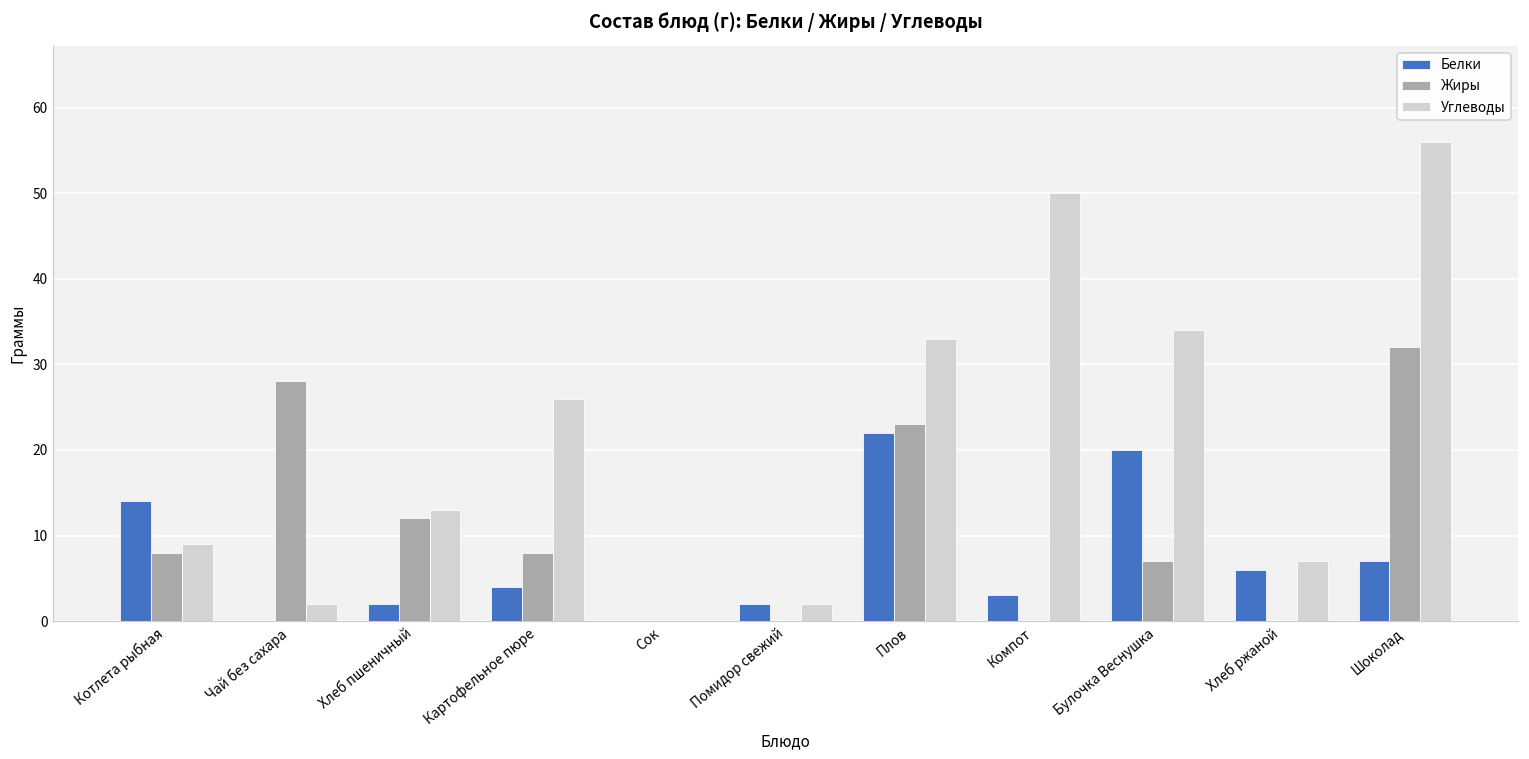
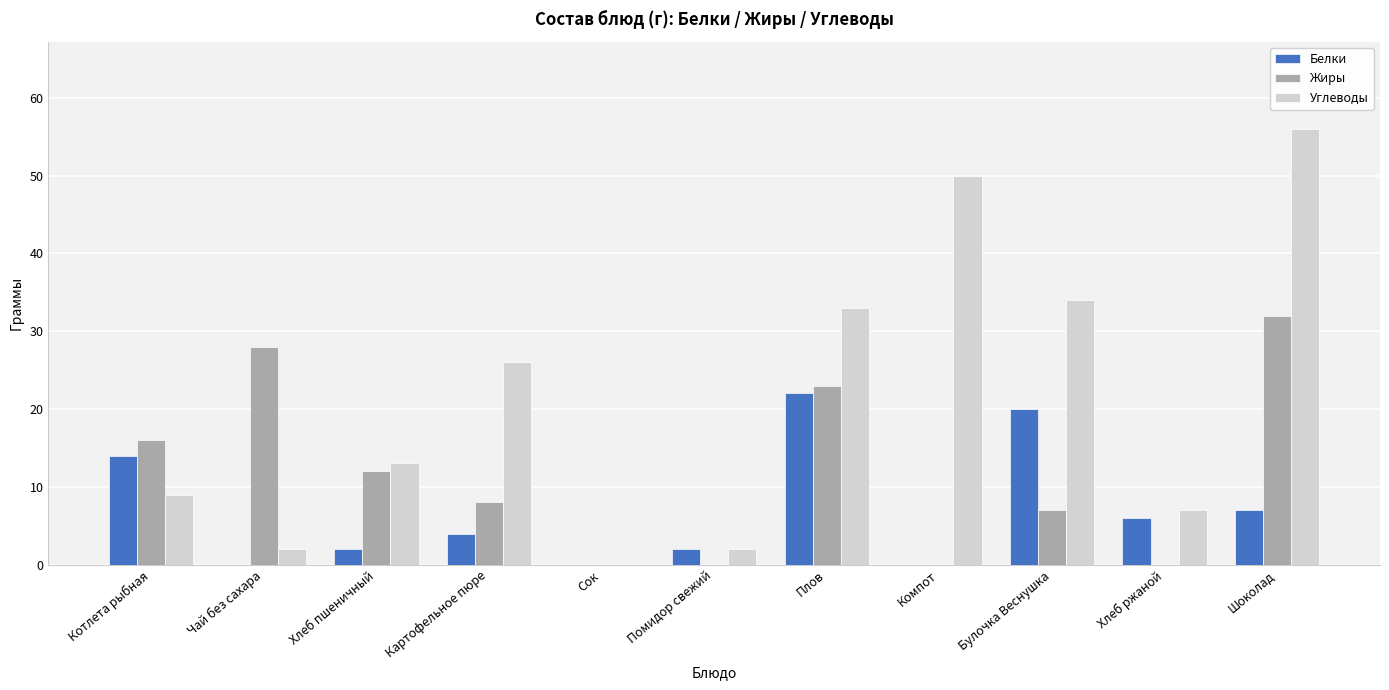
  {
    "Белки": {
      "Котлета рыбная": 14,
      "Чай без сахара": 0,
      "Хлеб пшеничный": 2,
      "Картофельное пюре": 4,
      "Сок": 0,
      "Помидор свежий": 2,
      "Плов": 22,
-     "Компот": 3,
+     "Компот": 0,
      "Булочка Веснушка": 20,
      "Хлеб ржаной": 6,
      "Шоколад": 7
    },
    "Жиры": {
-     "Котлета рыбная": 8,
+     "Котлета рыбная": 16,
      "Чай без сахара": 28,
      "Хлеб пшеничный": 12,
      "Картофельное пюре": 8,
      "Сок": 0,
      "Помидор свежий": 0,
      "Плов": 23,
      "Компот": 0,
      "Булочка Веснушка": 7,
      "Хлеб ржаной": 0,
      "Шоколад": 32
    },
    "Углеводы": {
      "Котлета рыбная": 9,
      "Чай без сахара": 2,
      "Хлеб пшеничный": 13,
      "Картофельное пюре": 26,
      "Сок": 0,
      "Помидор свежий": 2,
      "Плов": 33,
      "Компот": 50,
      "Булочка Веснушка": 34,
      "Хлеб ржаной": 7,
      "Шоколад": 56
    }
  }
